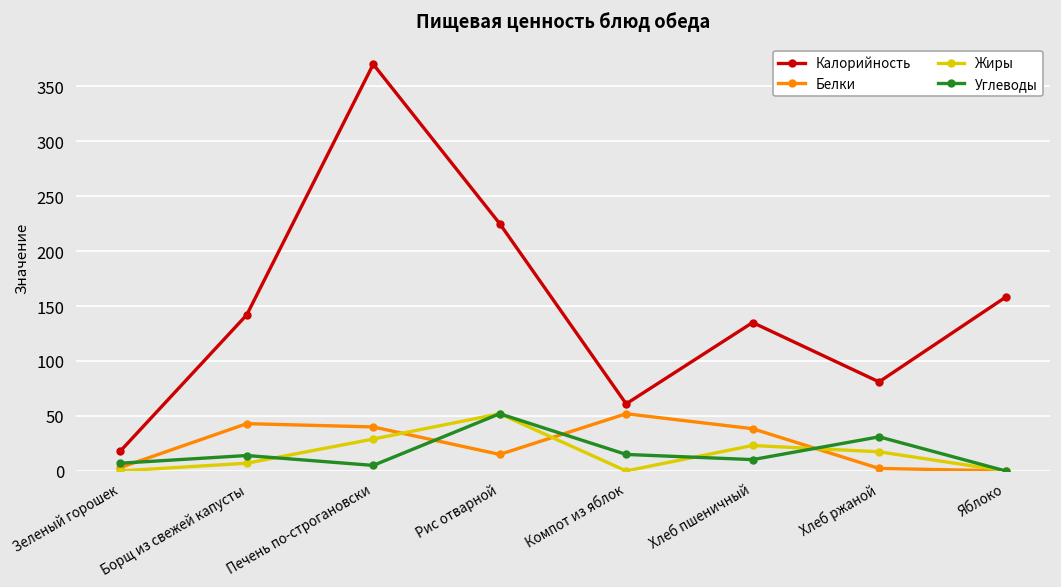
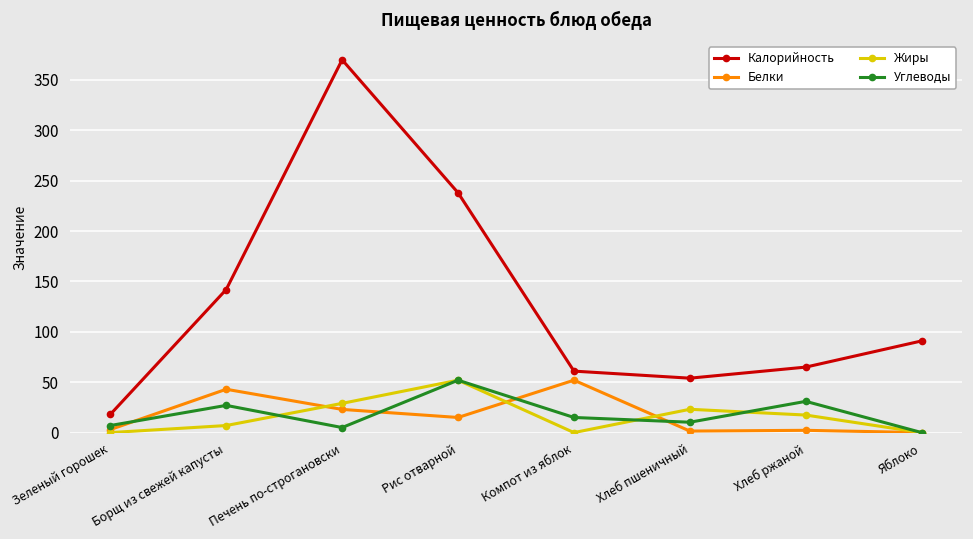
  {
    "Калорийность": {
      "Зеленый горошек": 20,
      "Борщ из свежей капусты": 140,
      "Печень по-строгановски": 370,
-     "Рис отварной": 230,
+     "Рис отварной": 240,
      "Компот из яблок": 60,
-     "Хлеб пшеничный": 140,
-     "Хлеб ржаной": 80,
-     "Яблоко": 160
+     "Хлеб пшеничный": 50,
+     "Хлеб ржаной": 70,
+     "Яблоко": 90
    },
    "Белки": {
      "Зеленый горошек": 0,
      "Борщ из свежей капусты": 40,
-     "Печень по-строгановски": 40,
+     "Печень по-строгановски": 20,
      "Рис отварной": 20,
      "Компот из яблок": 50,
-     "Хлеб пшеничный": 40,
+     "Хлеб пшеничный": 0,
      "Хлеб ржаной": 0
    },
    "Жиры": {
      "Зеленый горошек": 0,
      "Борщ из свежей капусты": 10,
      "Печень по-строгановски": 30,
      "Компот из яблок": 0,
      "Хлеб пшеничный": 20,
      "Хлеб ржаной": 20
    },
    "Углеводы": {
      "Зеленый горошек": 10,
-     "Борщ из свежей капусты": 10,
+     "Борщ из свежей капусты": 30,
      "Печень по-строгановски": 10,
      "Компот из яблок": 20,
      "Хлеб пшеничный": 10,
      "Хлеб ржаной": 30
    }
  }
